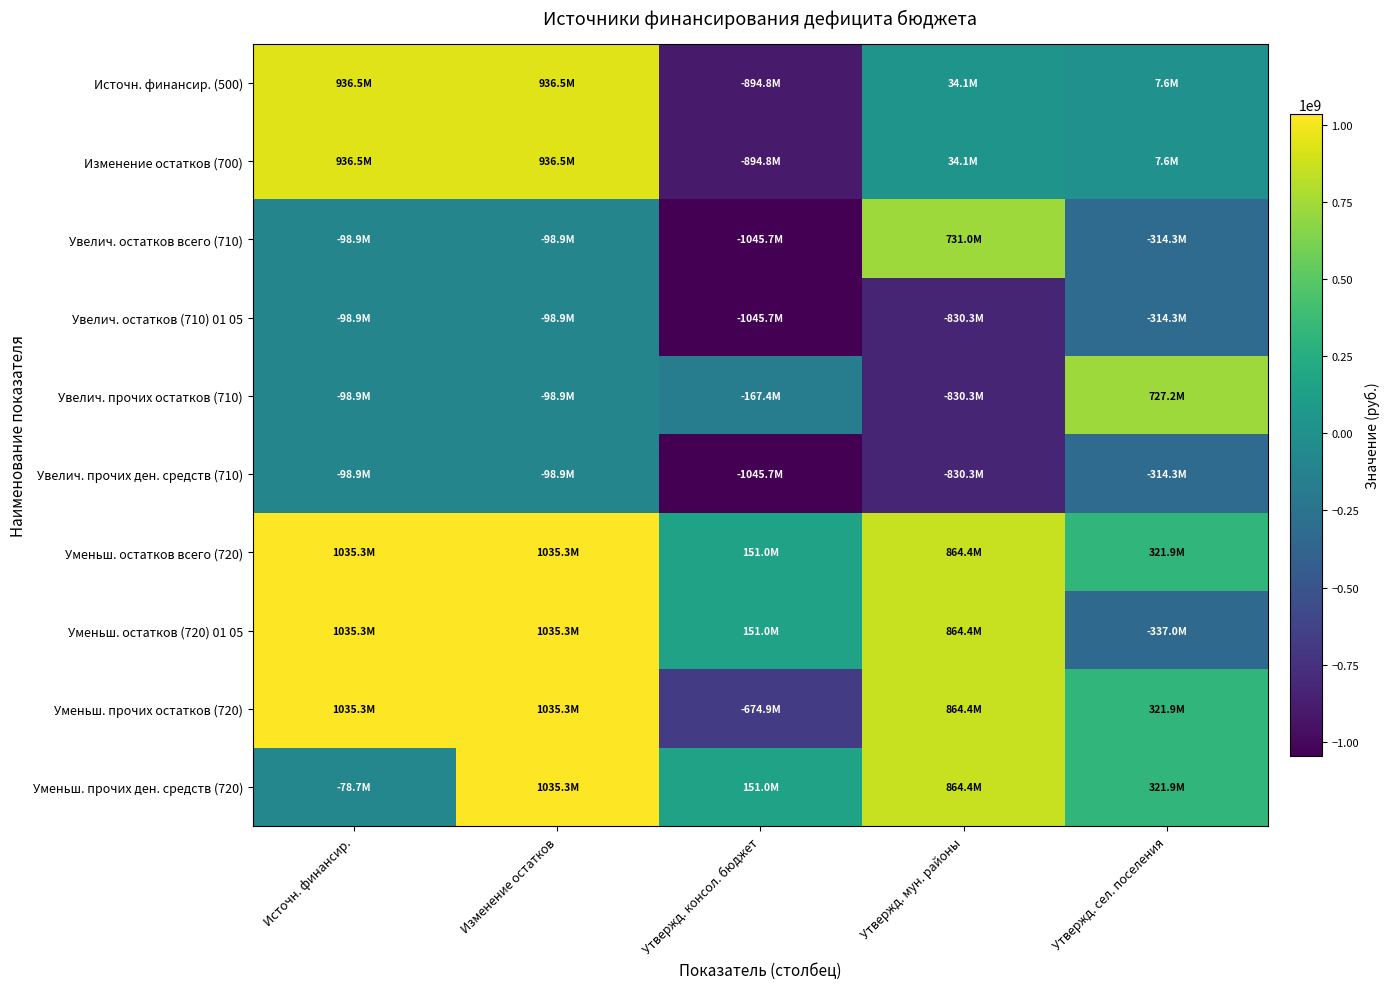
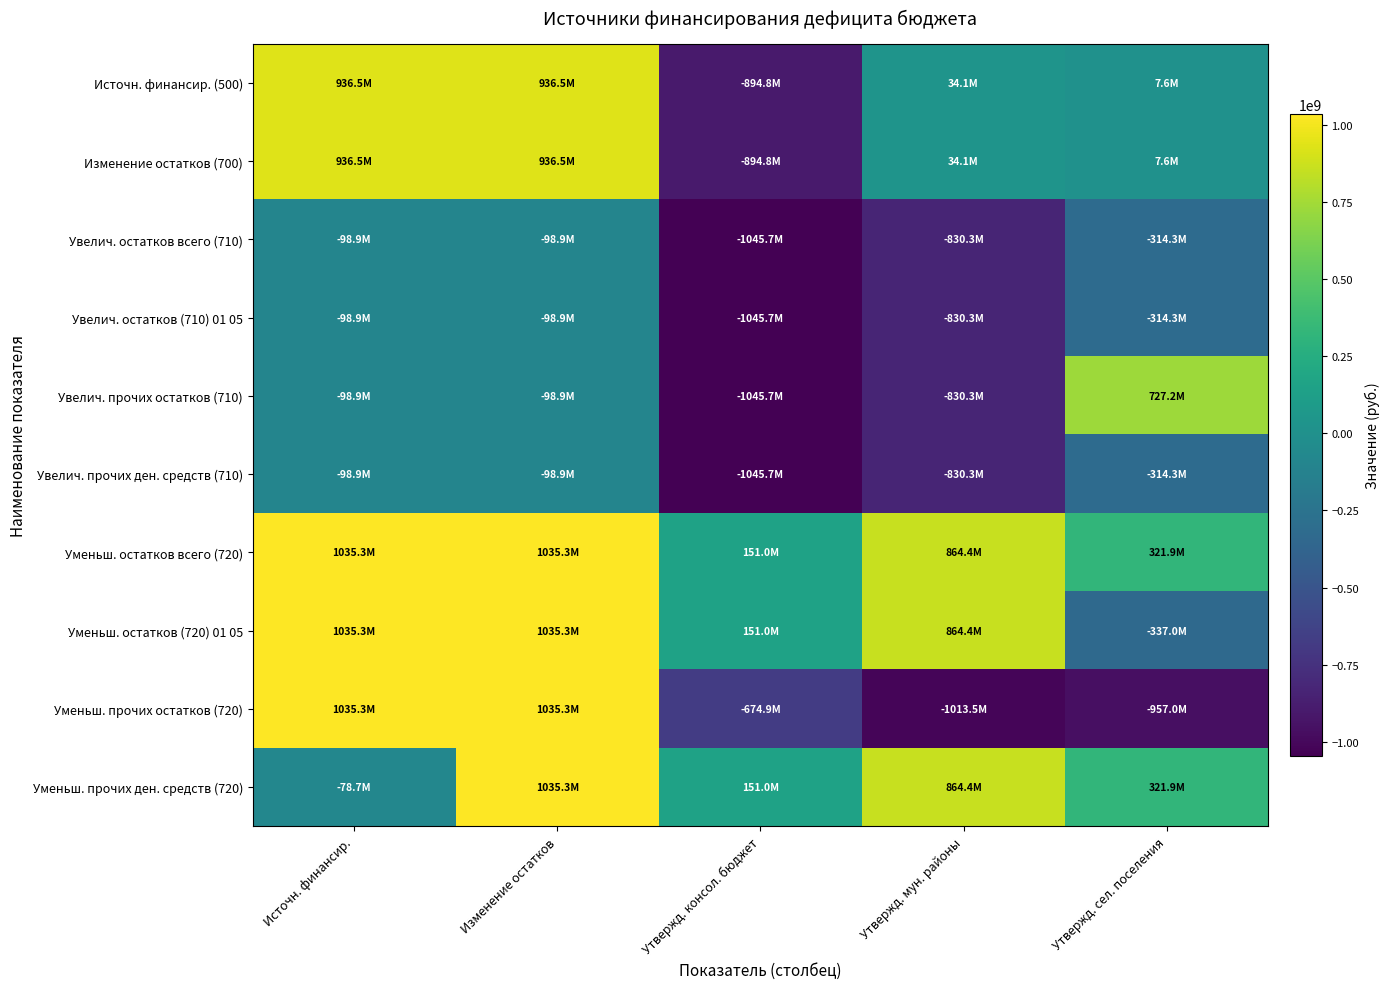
  {
    "Источн. финансир. (500)": {
      "Источн. финансир.": "936.5M",
      "Изменение остатков": "936.5M",
      "Утвержд. консол. бюджет": "-894.8M",
      "Утвержд. мун. районы": "34.1M",
      "Утвержд. сел. поселения": "7.6M"
    },
    "Изменение остатков (700)": {
      "Источн. финансир.": "936.5M",
      "Изменение остатков": "936.5M",
      "Утвержд. консол. бюджет": "-894.8M",
      "Утвержд. мун. районы": "34.1M",
      "Утвержд. сел. поселения": "7.6M"
    },
    "Увелич. остатков всего (710)": {
      "Источн. финансир.": "-98.9M",
      "Изменение остатков": "-98.9M",
      "Утвержд. консол. бюджет": "-1045.7M",
-     "Утвержд. мун. районы": "731.0M",
+     "Утвержд. мун. районы": "-830.3M",
      "Утвержд. сел. поселения": "-314.3M"
    },
    "Увелич. остатков (710) 01 05": {
      "Источн. финансир.": "-98.9M",
      "Изменение остатков": "-98.9M",
      "Утвержд. консол. бюджет": "-1045.7M",
      "Утвержд. мун. районы": "-830.3M",
      "Утвержд. сел. поселения": "-314.3M"
    },
    "Увелич. прочих остатков (710)": {
      "Источн. финансир.": "-98.9M",
      "Изменение остатков": "-98.9M",
-     "Утвержд. консол. бюджет": "-167.4M",
+     "Утвержд. консол. бюджет": "-1045.7M",
      "Утвержд. мун. районы": "-830.3M",
      "Утвержд. сел. поселения": "727.2M"
    },
    "Увелич. прочих ден. средств (710)": {
      "Источн. финансир.": "-98.9M",
      "Изменение остатков": "-98.9M",
      "Утвержд. консол. бюджет": "-1045.7M",
      "Утвержд. мун. районы": "-830.3M",
      "Утвержд. сел. поселения": "-314.3M"
    },
    "Уменьш. остатков всего (720)": {
      "Источн. финансир.": "1035.3M",
      "Изменение остатков": "1035.3M",
      "Утвержд. консол. бюджет": "151.0M",
      "Утвержд. мун. районы": "864.4M",
      "Утвержд. сел. поселения": "321.9M"
    },
    "Уменьш. остатков (720) 01 05": {
      "Источн. финансир.": "1035.3M",
      "Изменение остатков": "1035.3M",
      "Утвержд. консол. бюджет": "151.0M",
      "Утвержд. мун. районы": "864.4M",
      "Утвержд. сел. поселения": "-337.0M"
    },
    "Уменьш. прочих остатков (720)": {
      "Источн. финансир.": "1035.3M",
      "Изменение остатков": "1035.3M",
      "Утвержд. консол. бюджет": "-674.9M",
-     "Утвержд. мун. районы": "864.4M",
-     "Утвержд. сел. поселения": "321.9M"
+     "Утвержд. мун. районы": "-1013.5M",
+     "Утвержд. сел. поселения": "-957.0M"
    },
    "Уменьш. прочих ден. средств (720)": {
      "Источн. финансир.": "-78.7M",
      "Изменение остатков": "1035.3M",
      "Утвержд. консол. бюджет": "151.0M",
      "Утвержд. мун. районы": "864.4M",
      "Утвержд. сел. поселения": "321.9M"
    }
  }
